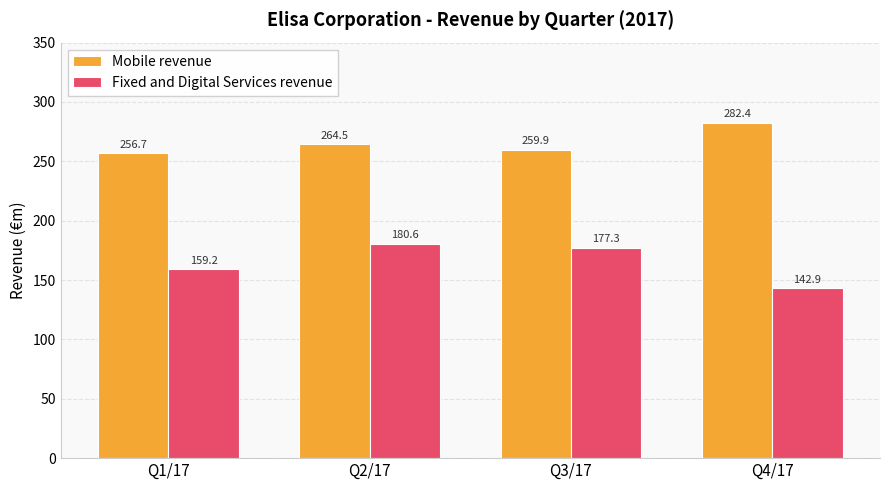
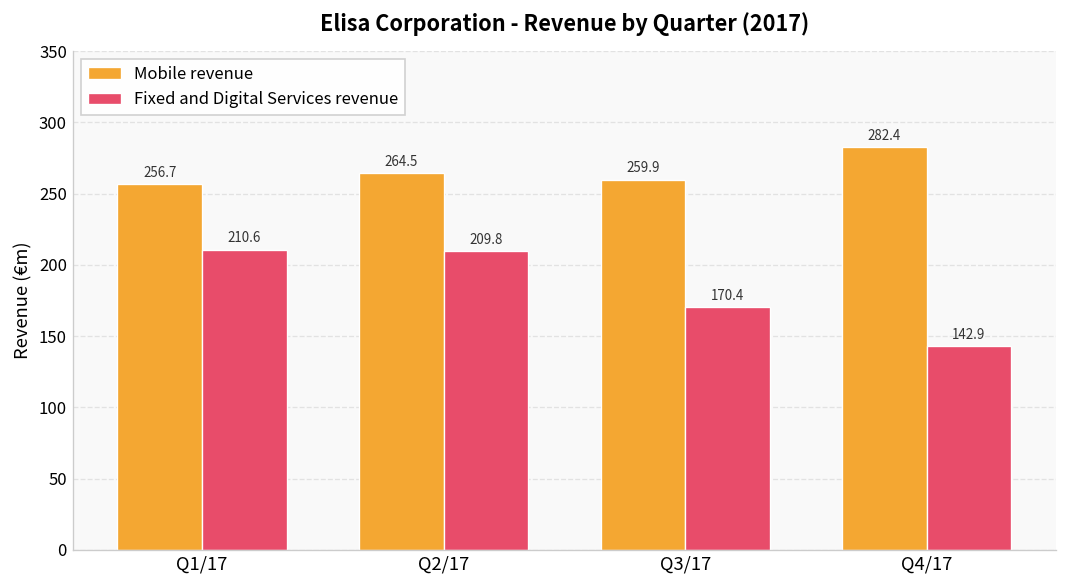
  {
    "Mobile revenue": {
      "Q1/17": 256.7,
      "Q2/17": 264.5,
      "Q3/17": 259.9,
      "Q4/17": 282.4
    },
    "Fixed and Digital Services revenue": {
-     "Q1/17": 159.2,
-     "Q2/17": 180.6,
-     "Q3/17": 177.3,
+     "Q1/17": 210.6,
+     "Q2/17": 209.8,
+     "Q3/17": 170.4,
      "Q4/17": 142.9
    }
  }
